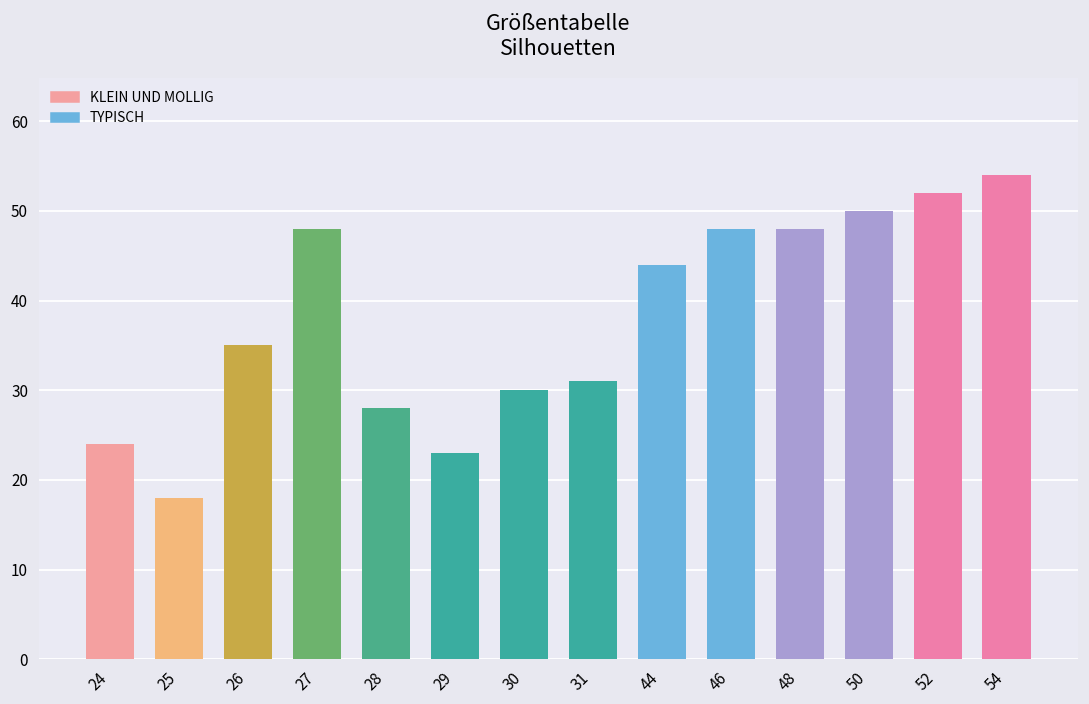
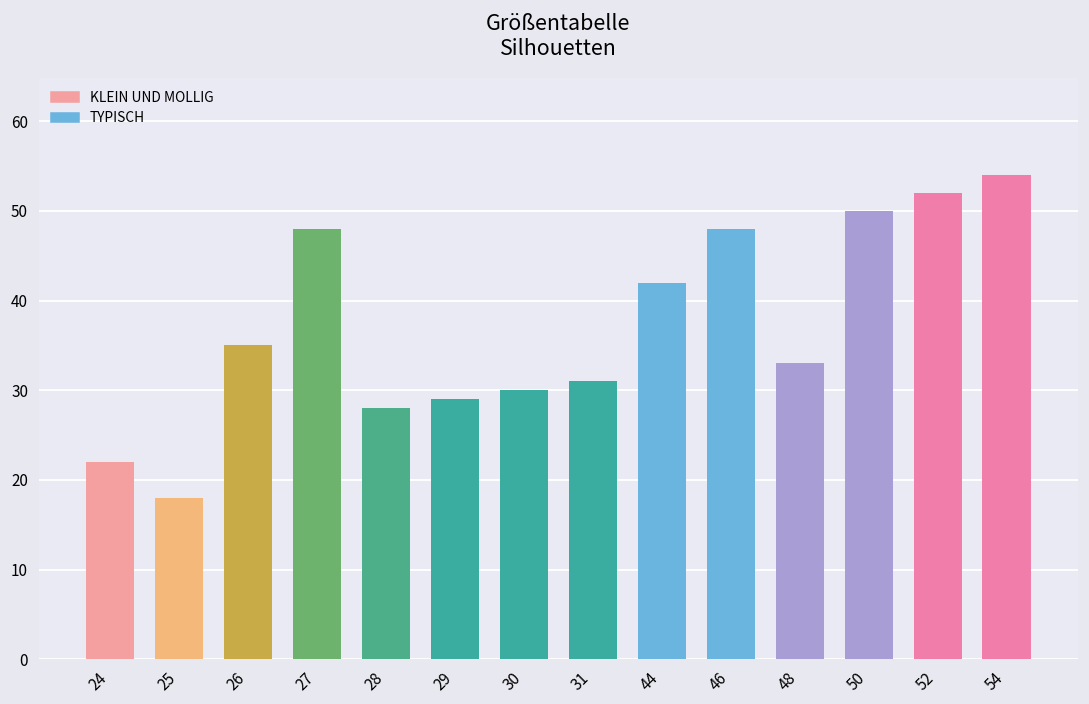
  {
-   "24": 24,
+   "24": 22,
    "25": 18,
    "26": 35,
    "27": 48,
    "28": 28,
-   "29": 23,
+   "29": 29,
    "30": 30,
    "31": 31,
-   "44": 44,
+   "44": 42,
    "46": 48,
-   "48": 48,
+   "48": 33,
    "50": 50,
    "52": 52,
    "54": 54
  }
